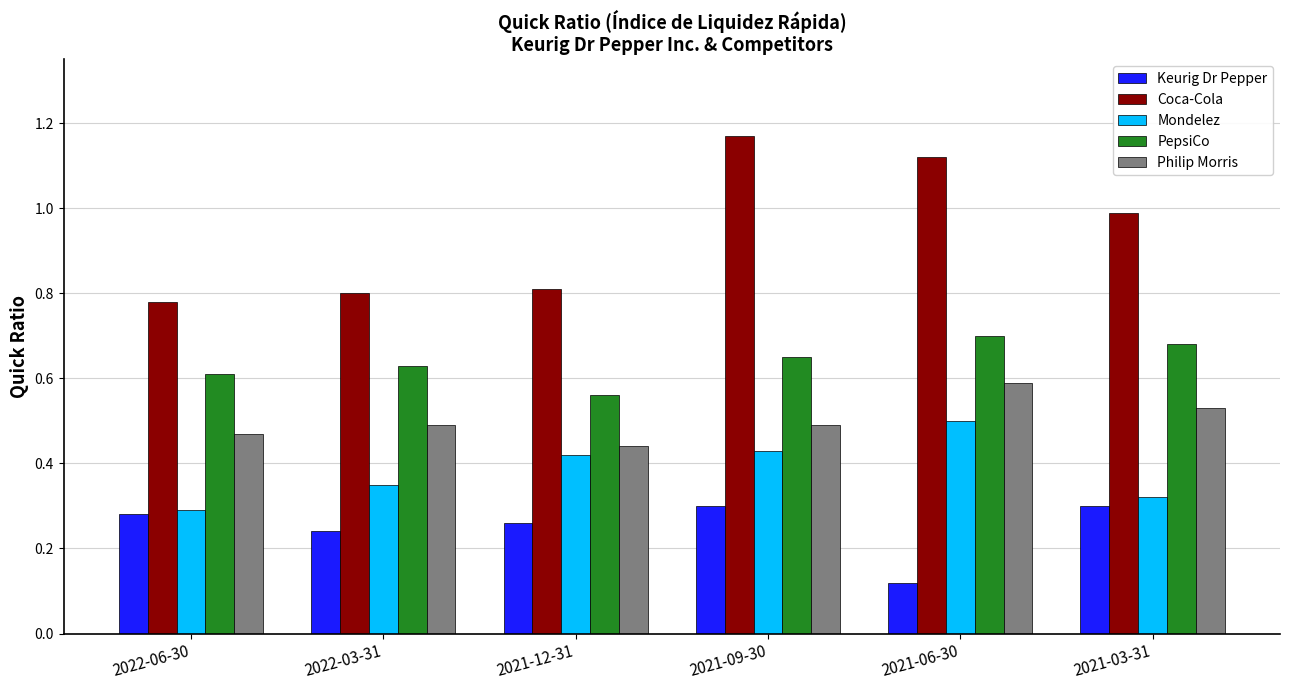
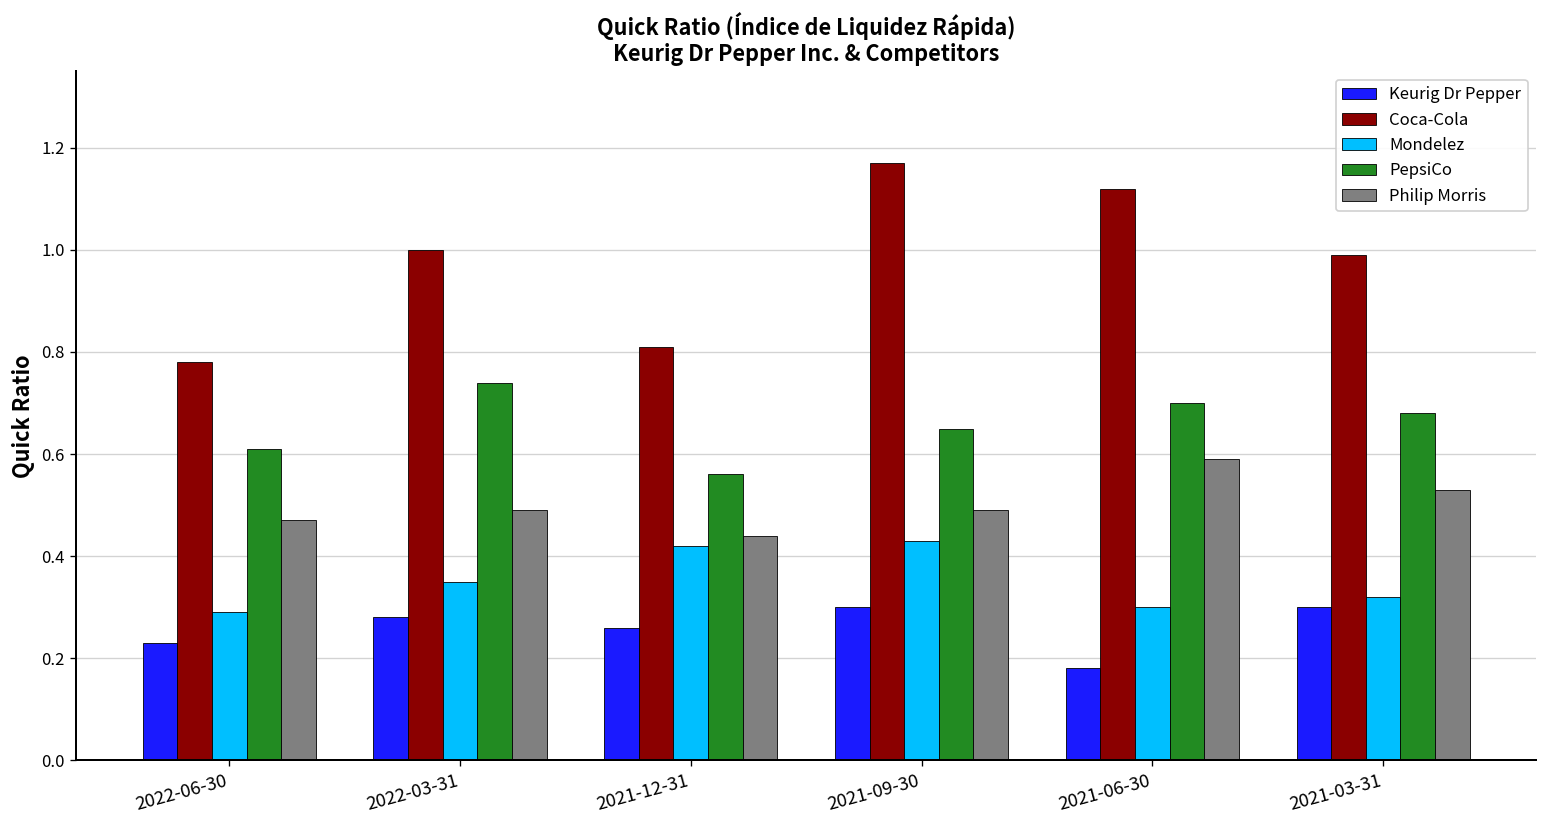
  {
    "Keurig Dr Pepper": {
-     "2022-06-30": 0.28,
-     "2022-03-31": 0.24,
+     "2022-06-30": 0.23,
+     "2022-03-31": 0.28,
      "2021-12-31": 0.26,
      "2021-09-30": 0.30,
-     "2021-06-30": 0.12,
+     "2021-06-30": 0.18,
      "2021-03-31": 0.30
    },
    "Coca-Cola": {
      "2022-06-30": 0.78,
-     "2022-03-31": 0.8,
+     "2022-03-31": 1.0,
      "2021-12-31": 0.81,
      "2021-09-30": 1.17,
      "2021-06-30": 1.12,
      "2021-03-31": 0.99
    },
    "Mondelez": {
      "2022-06-30": 0.29,
      "2022-03-31": 0.35,
      "2021-12-31": 0.42,
      "2021-09-30": 0.43,
-     "2021-06-30": 0.5,
+     "2021-06-30": 0.3,
      "2021-03-31": 0.32
    },
    "PepsiCo": {
      "2022-06-30": 0.61,
-     "2022-03-31": 0.63,
+     "2022-03-31": 0.74,
      "2021-12-31": 0.56,
      "2021-09-30": 0.65,
      "2021-06-30": 0.70,
      "2021-03-31": 0.68
    },
    "Philip Morris": {
      "2022-06-30": 0.47,
      "2022-03-31": 0.49,
      "2021-12-31": 0.44,
      "2021-09-30": 0.49,
      "2021-06-30": 0.59,
      "2021-03-31": 0.53
    }
  }
